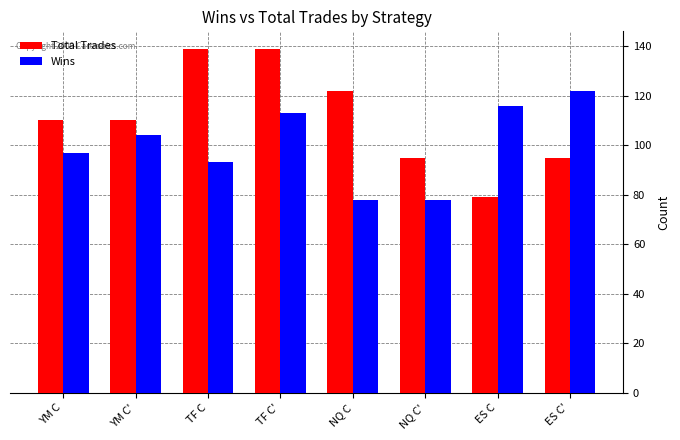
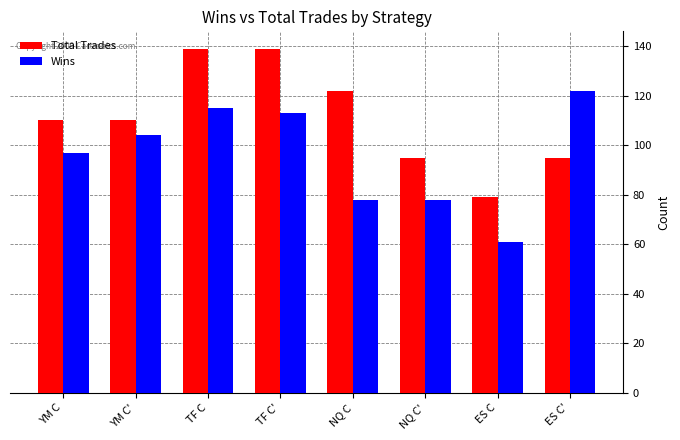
  {
    "Total Trades": {
      "YM C": 110,
      "YM C'": 110,
      "TF C": 139,
      "TF C'": 139,
      "NQ C": 122,
      "NQ C'": 95,
      "ES C": 79,
      "ES C'": 95
    },
    "Wins": {
      "YM C": 97,
      "YM C'": 104,
-     "TF C": 93,
+     "TF C": 115,
      "TF C'": 113,
      "NQ C": 78,
      "NQ C'": 78,
-     "ES C": 116,
+     "ES C": 61,
      "ES C'": 122
    }
  }
